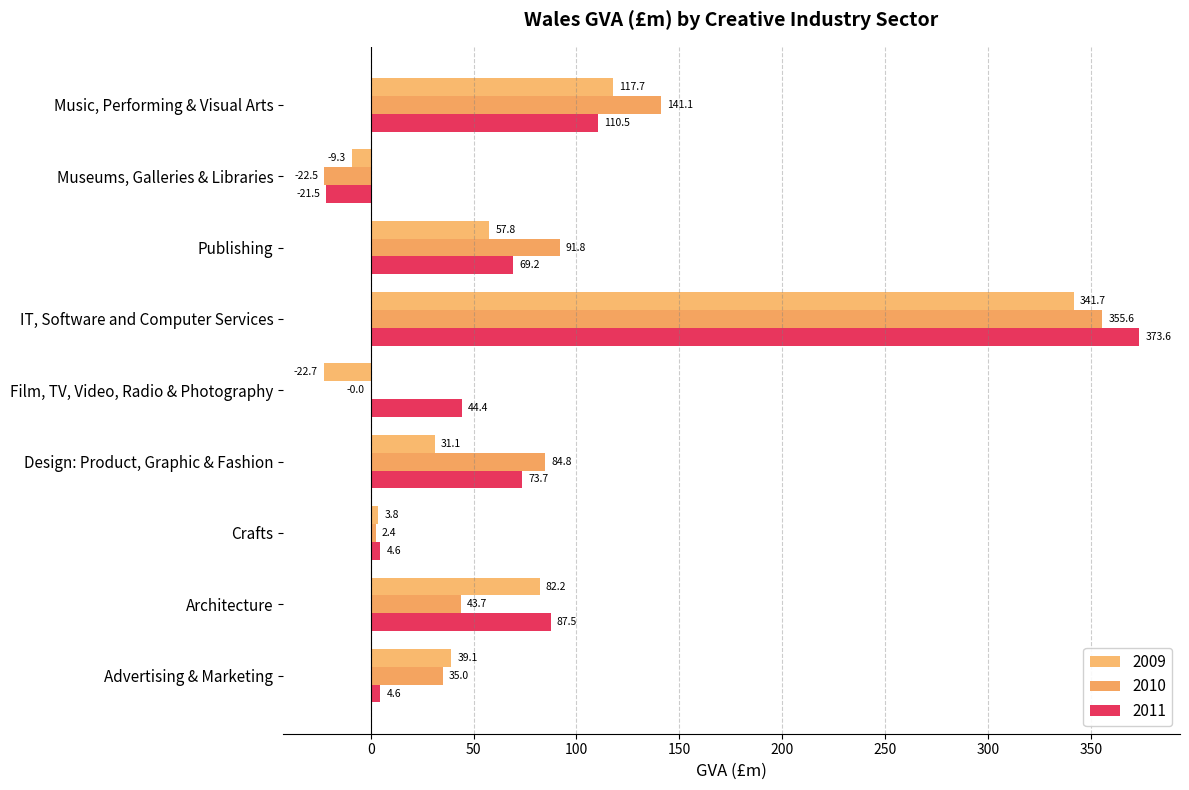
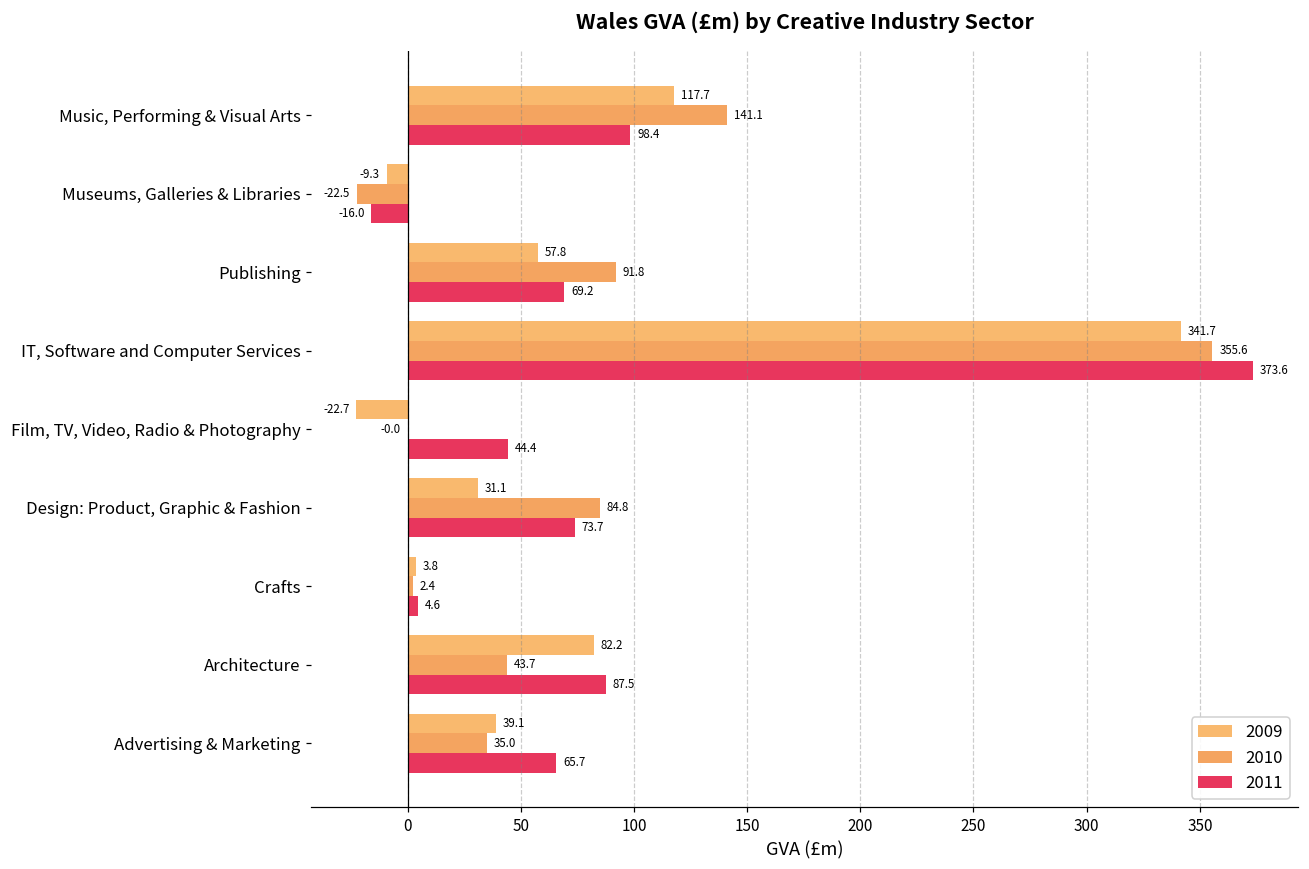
  {
    "2011": {
-     "Music, Performing & Visual Arts": 110.5,
-     "Museums, Galleries & Libraries": -21.5,
+     "Music, Performing & Visual Arts": 98.4,
+     "Museums, Galleries & Libraries": -16.0,
      "Publishing": 69.2,
      "IT, Software and Computer Services": 373.6,
      "Film, TV, Video, Radio & Photography": 44.4,
      "Design: Product, Graphic & Fashion": 73.7,
      "Crafts": 4.6,
      "Architecture": 87.5,
-     "Advertising & Marketing": 4.6
+     "Advertising & Marketing": 65.7
    }
  }
